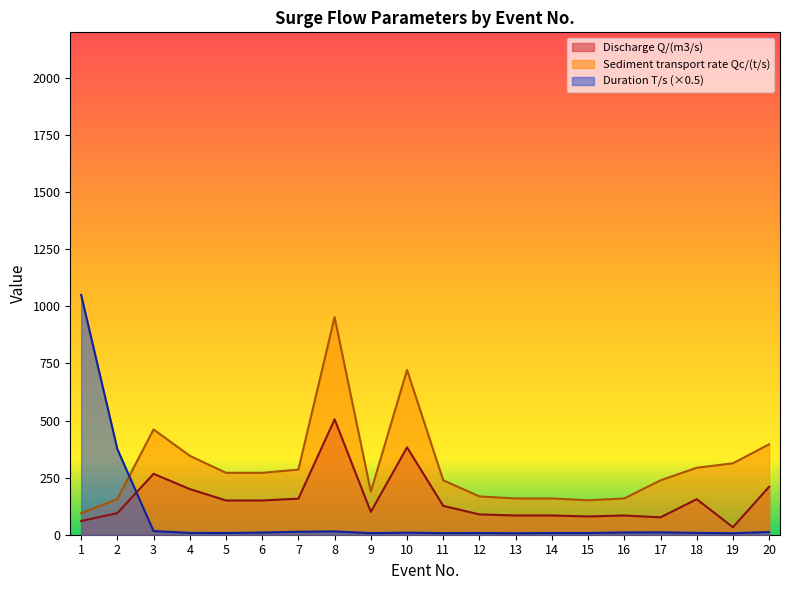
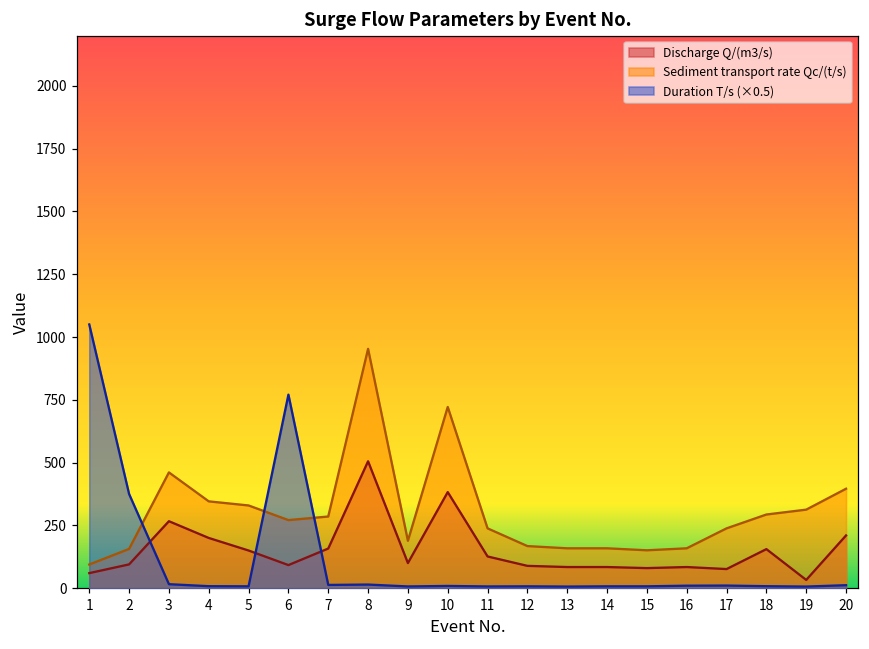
  {
    "Discharge Q/(m3/s)": {
      "1": 60,
      "2": 90,
      "3": 270,
      "4": 200,
      "5": 150,
-     "6": 150,
+     "6": 90,
      "7": 160,
      "8": 510,
      "9": 100,
      "10": 380,
      "11": 130,
      "12": 90,
      "13": 80,
      "14": 80,
      "15": 80,
      "16": 80,
      "17": 80,
      "18": 160,
      "19": 30,
      "20": 210
    },
    "Sediment transport rate Qc/(t/s)": {
      "1": 90,
      "2": 160,
      "3": 460,
      "4": 350,
-     "5": 270,
+     "5": 330,
      "6": 270,
      "7": 290,
      "8": 950,
      "9": 190,
      "10": 720,
      "11": 240,
      "12": 170,
      "13": 160,
      "14": 160,
      "15": 150,
      "16": 160,
      "17": 240,
      "18": 290,
      "19": 310,
      "20": 400
    },
    "Duration T/s (×0.5)": {
      "1": 1050,
      "2": 380,
      "3": 20,
      "4": 10,
      "5": 10,
-     "6": 10,
+     "6": 770,
      "7": 10,
      "8": 10,
      "9": 10,
      "10": 10,
      "11": 10,
      "12": 10,
      "13": 10,
      "14": 10,
      "15": 10,
      "16": 10,
      "17": 10,
      "18": 10,
      "19": 10,
      "20": 10
    }
  }
